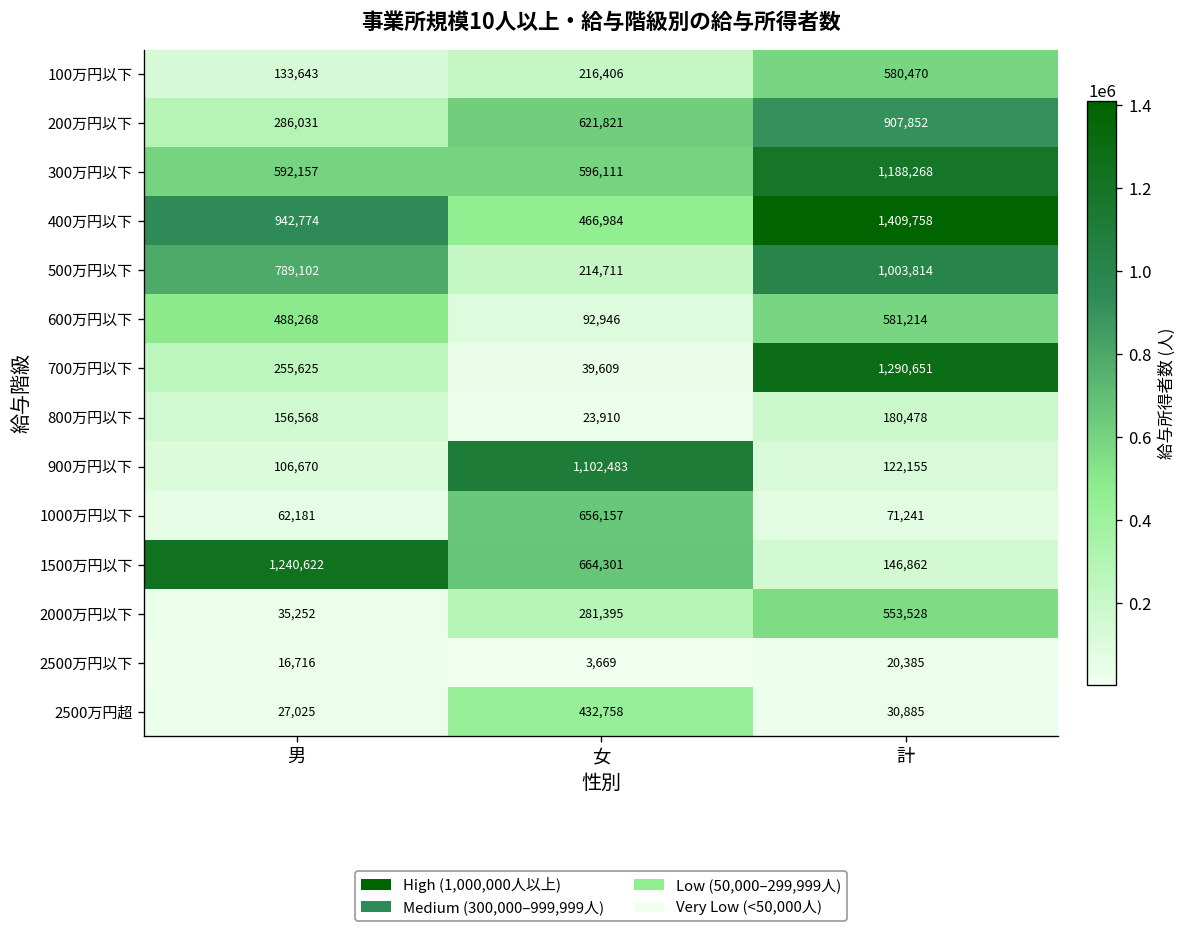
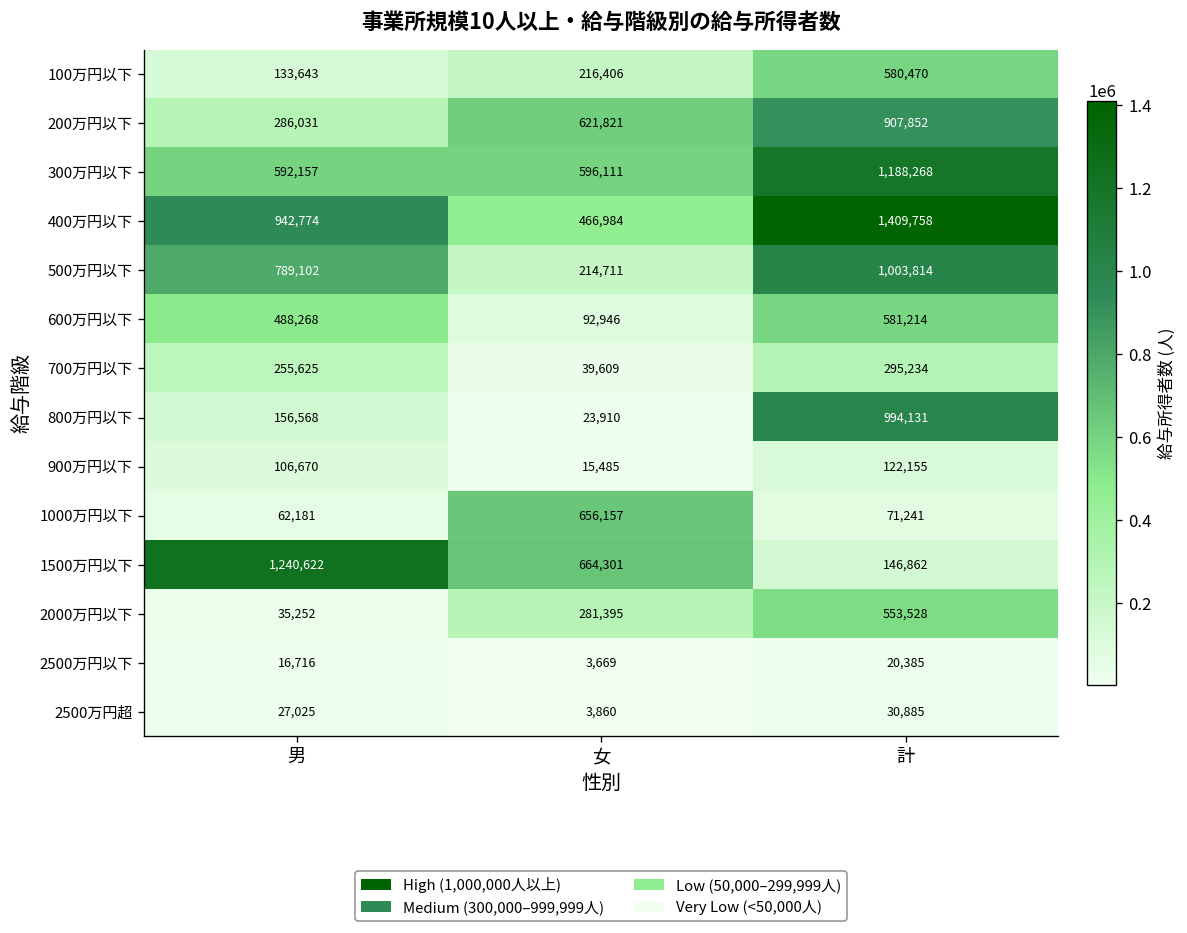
  {
    "100万円以下": {
      "男": "133,643",
      "女": "216,406",
      "計": "580,470"
    },
    "200万円以下": {
      "男": "286,031",
      "女": "621,821",
      "計": "907,852"
    },
    "300万円以下": {
      "男": "592,157",
      "女": "596,111",
      "計": "1,188,268"
    },
    "400万円以下": {
      "男": "942,774",
      "女": "466,984",
      "計": "1,409,758"
    },
    "500万円以下": {
      "男": "789,102",
      "女": "214,711",
      "計": "1,003,814"
    },
    "600万円以下": {
      "男": "488,268",
      "女": "92,946",
      "計": "581,214"
    },
    "700万円以下": {
      "男": "255,625",
      "女": "39,609",
-     "計": "1,290,651"
+     "計": "295,234"
    },
    "800万円以下": {
      "男": "156,568",
      "女": "23,910",
-     "計": "180,478"
+     "計": "994,131"
    },
    "900万円以下": {
      "男": "106,670",
-     "女": "1,102,483",
+     "女": "15,485",
      "計": "122,155"
    },
    "1000万円以下": {
      "男": "62,181",
      "女": "656,157",
      "計": "71,241"
    },
    "1500万円以下": {
      "男": "1,240,622",
      "女": "664,301",
      "計": "146,862"
    },
    "2000万円以下": {
      "男": "35,252",
      "女": "281,395",
      "計": "553,528"
    },
    "2500万円以下": {
      "男": "16,716",
      "女": "3,669",
      "計": "20,385"
    },
    "2500万円超": {
      "男": "27,025",
-     "女": "432,758",
+     "女": "3,860",
      "計": "30,885"
    }
  }
